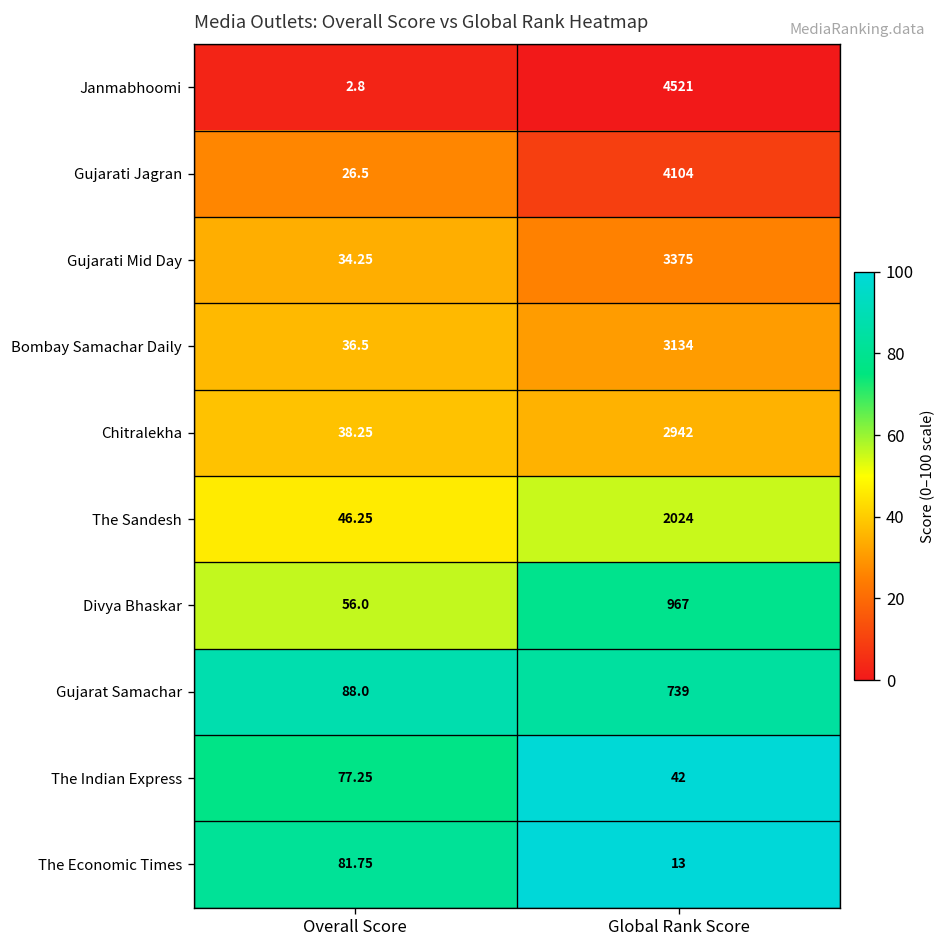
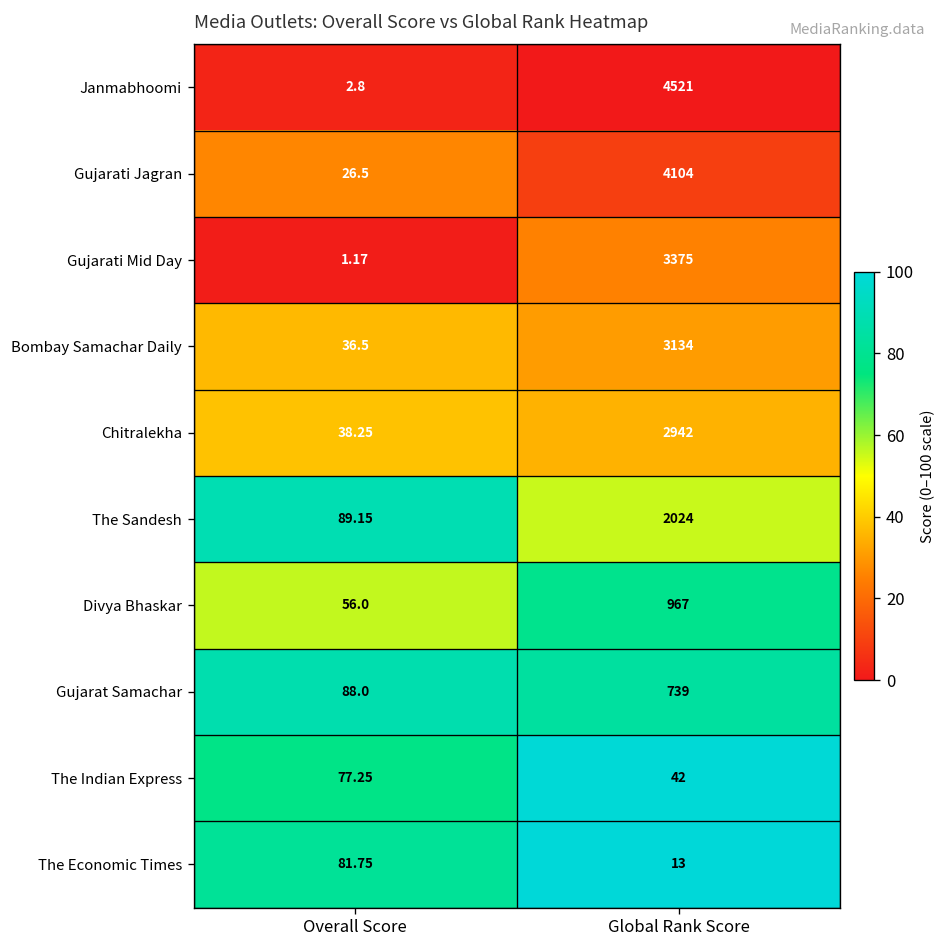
  {
    "Janmabhoomi": {
      "Overall Score": 2.8,
      "Global Rank Score": 4521
    },
    "Gujarati Jagran": {
      "Overall Score": 26.5,
      "Global Rank Score": 4104
    },
    "Gujarati Mid Day": {
-     "Overall Score": 34.25,
+     "Overall Score": 1.17,
      "Global Rank Score": 3375
    },
    "Bombay Samachar Daily": {
      "Overall Score": 36.5,
      "Global Rank Score": 3134
    },
    "Chitralekha": {
      "Overall Score": 38.25,
      "Global Rank Score": 2942
    },
    "The Sandesh": {
-     "Overall Score": 46.25,
+     "Overall Score": 89.15,
      "Global Rank Score": 2024
    },
    "Divya Bhaskar": {
      "Overall Score": 56.0,
      "Global Rank Score": 967
    },
    "Gujarat Samachar": {
      "Overall Score": 88.0,
      "Global Rank Score": 739
    },
    "The Indian Express": {
      "Overall Score": 77.25,
      "Global Rank Score": 42
    },
    "The Economic Times": {
      "Overall Score": 81.75,
      "Global Rank Score": 13
    }
  }
